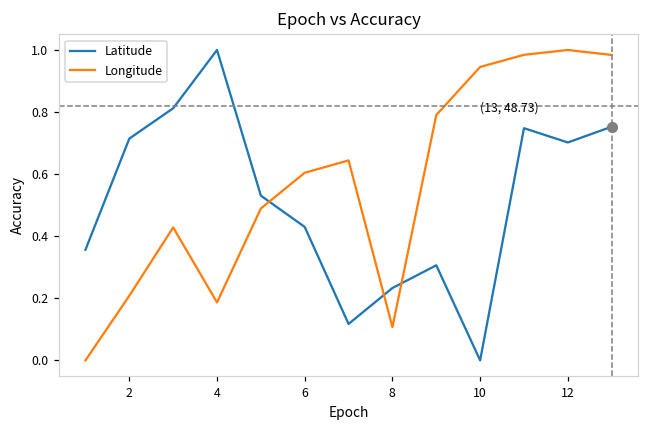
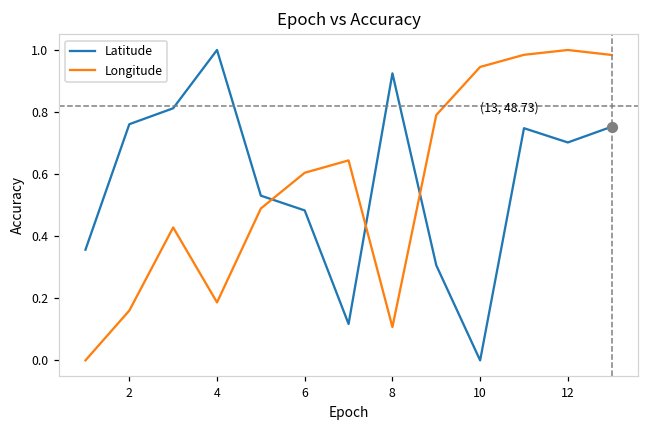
  {
    "Latitude": {
-     "2": 0.71,
+     "2": 0.76,
      "4": 1.00,
-     "6": 0.43,
-     "8": 0.23,
+     "6": 0.48,
+     "8": 0.92,
      "10": 0.00,
      "12": 0.70
    },
    "Longitude": {
-     "2": 0.21,
+     "2": 0.16,
      "4": 0.19,
      "6": 0.60,
      "8": 0.11,
      "10": 0.95,
      "12": 1.00
    }
  }
